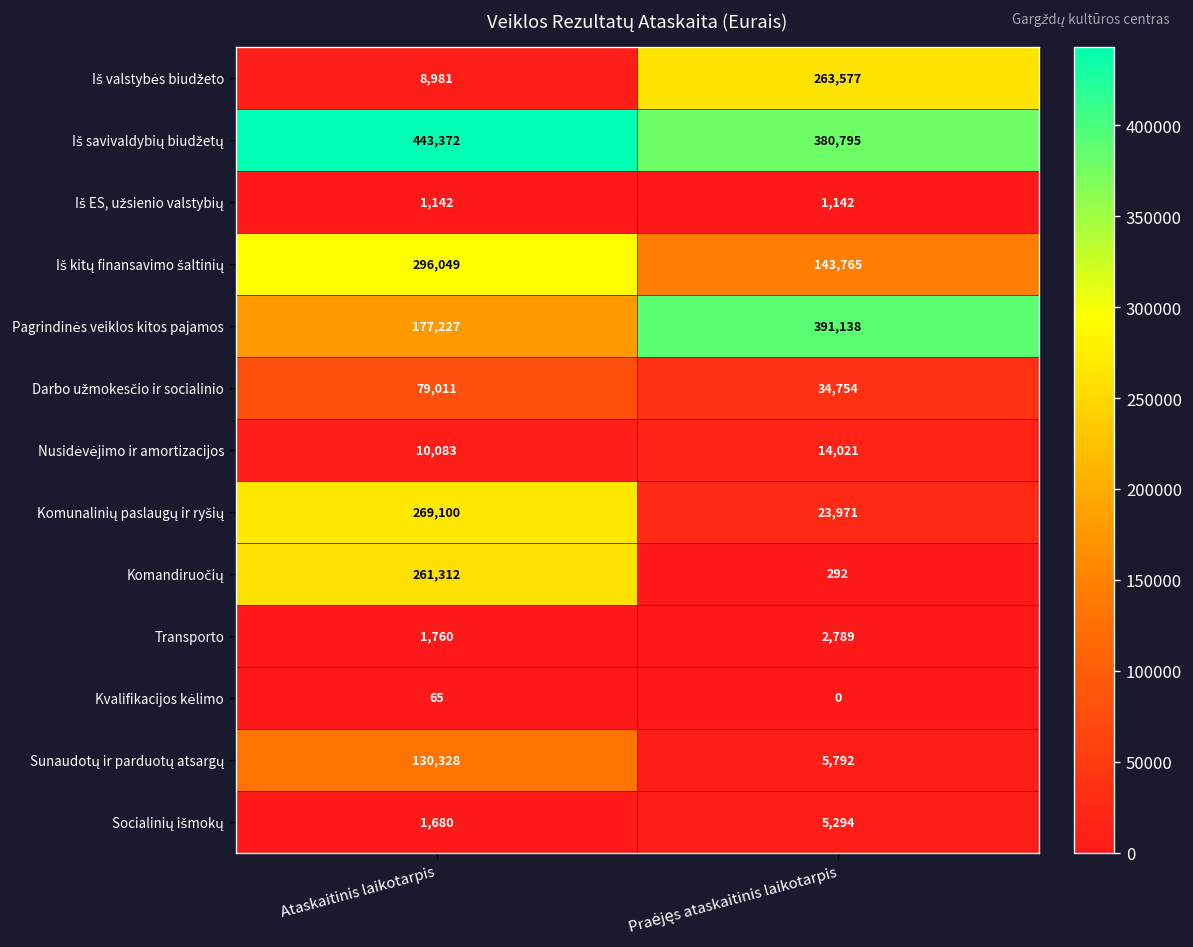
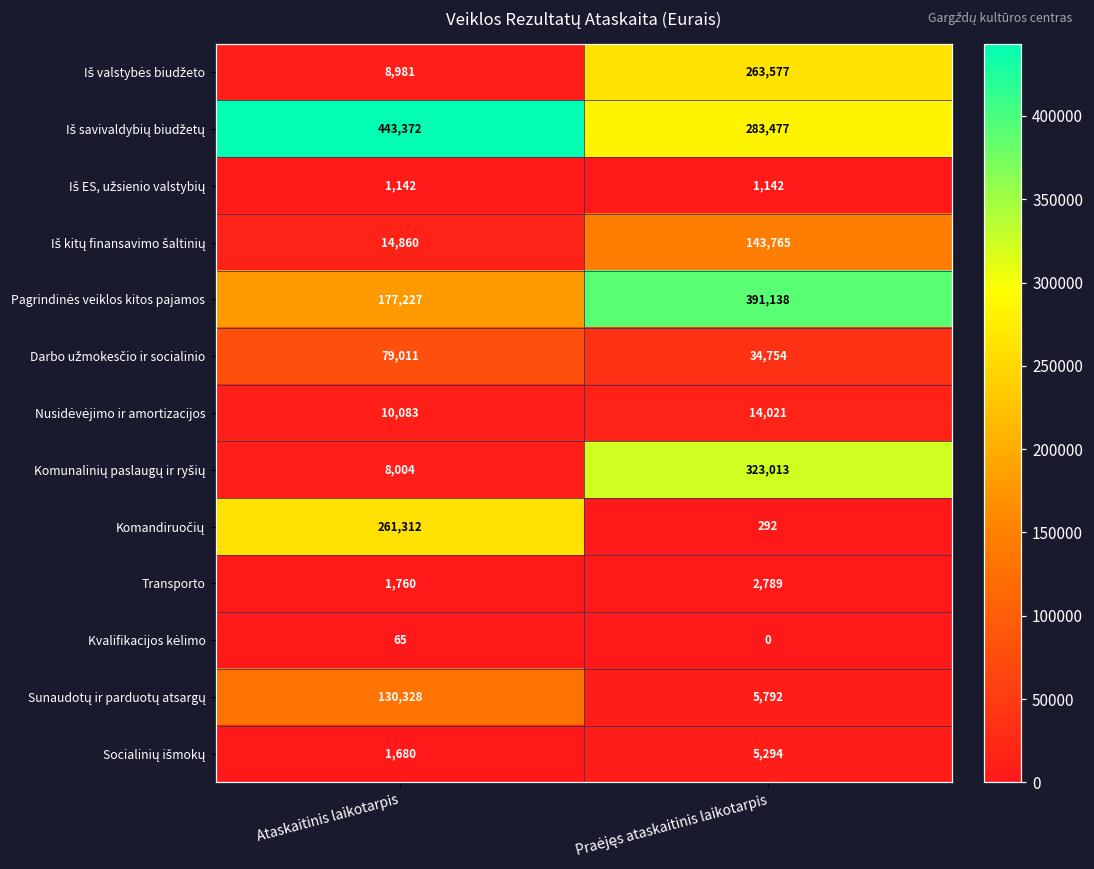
  {
    "Iš valstybės biudžeto": {
      "Ataskaitinis laikotarpis": "8,981",
      "Praėjęs ataskaitinis laikotarpis": "263,577"
    },
    "Iš savivaldybių biudžetų": {
      "Ataskaitinis laikotarpis": "443,372",
-     "Praėjęs ataskaitinis laikotarpis": "380,795"
+     "Praėjęs ataskaitinis laikotarpis": "283,477"
    },
    "Iš ES, užsienio valstybių": {
      "Ataskaitinis laikotarpis": "1,142",
      "Praėjęs ataskaitinis laikotarpis": "1,142"
    },
    "Iš kitų finansavimo šaltinių": {
-     "Ataskaitinis laikotarpis": "296,049",
+     "Ataskaitinis laikotarpis": "14,860",
      "Praėjęs ataskaitinis laikotarpis": "143,765"
    },
    "Pagrindinės veiklos kitos pajamos": {
      "Ataskaitinis laikotarpis": "177,227",
      "Praėjęs ataskaitinis laikotarpis": "391,138"
    },
    "Darbo užmokesčio ir socialinio": {
      "Ataskaitinis laikotarpis": "79,011",
      "Praėjęs ataskaitinis laikotarpis": "34,754"
    },
    "Nusidėvėjimo ir amortizacijos": {
      "Ataskaitinis laikotarpis": "10,083",
      "Praėjęs ataskaitinis laikotarpis": "14,021"
    },
    "Komunalinių paslaugų ir ryšių": {
-     "Ataskaitinis laikotarpis": "269,100",
-     "Praėjęs ataskaitinis laikotarpis": "23,971"
+     "Ataskaitinis laikotarpis": "8,004",
+     "Praėjęs ataskaitinis laikotarpis": "323,013"
    },
    "Komandiruočių": {
      "Ataskaitinis laikotarpis": "261,312",
      "Praėjęs ataskaitinis laikotarpis": "292"
    },
    "Transporto": {
      "Ataskaitinis laikotarpis": "1,760",
      "Praėjęs ataskaitinis laikotarpis": "2,789"
    },
    "Kvalifikacijos kėlimo": {
      "Ataskaitinis laikotarpis": "65",
      "Praėjęs ataskaitinis laikotarpis": "0"
    },
    "Sunaudotų ir parduotų atsargų": {
      "Ataskaitinis laikotarpis": "130,328",
      "Praėjęs ataskaitinis laikotarpis": "5,792"
    },
    "Socialinių išmokų": {
      "Ataskaitinis laikotarpis": "1,680",
      "Praėjęs ataskaitinis laikotarpis": "5,294"
    }
  }
